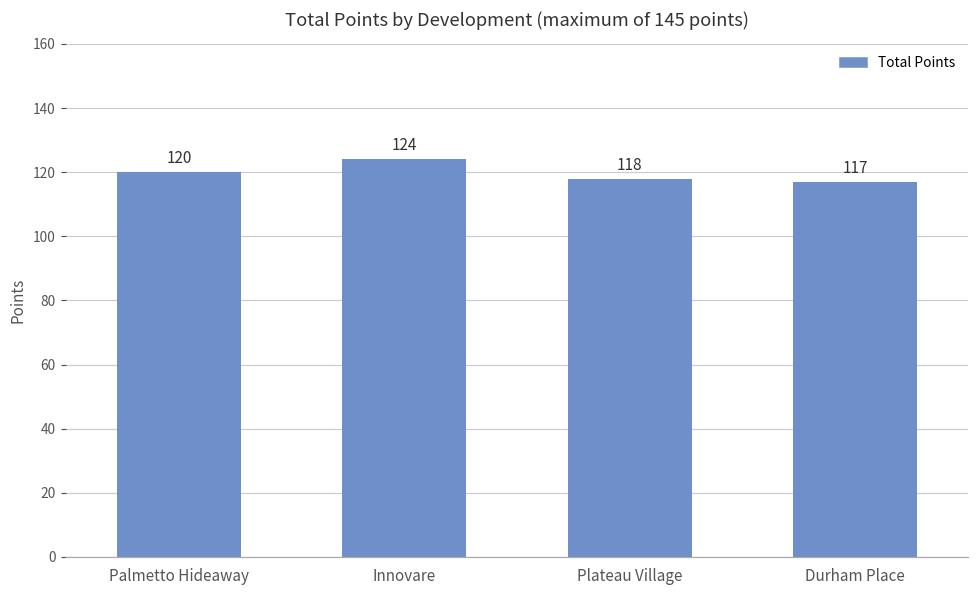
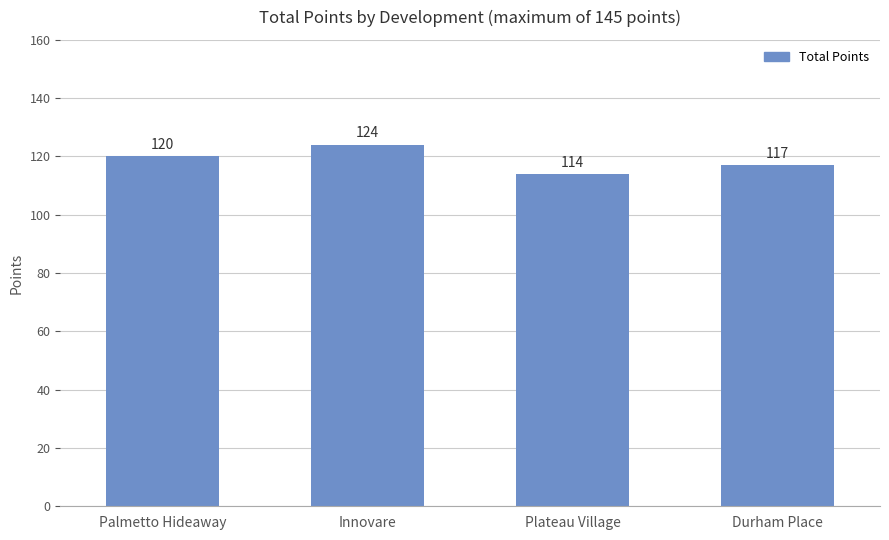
  {
    "Palmetto Hideaway": 120,
    "Innovare": 124,
-   "Plateau Village": 118,
+   "Plateau Village": 114,
    "Durham Place": 117
  }
